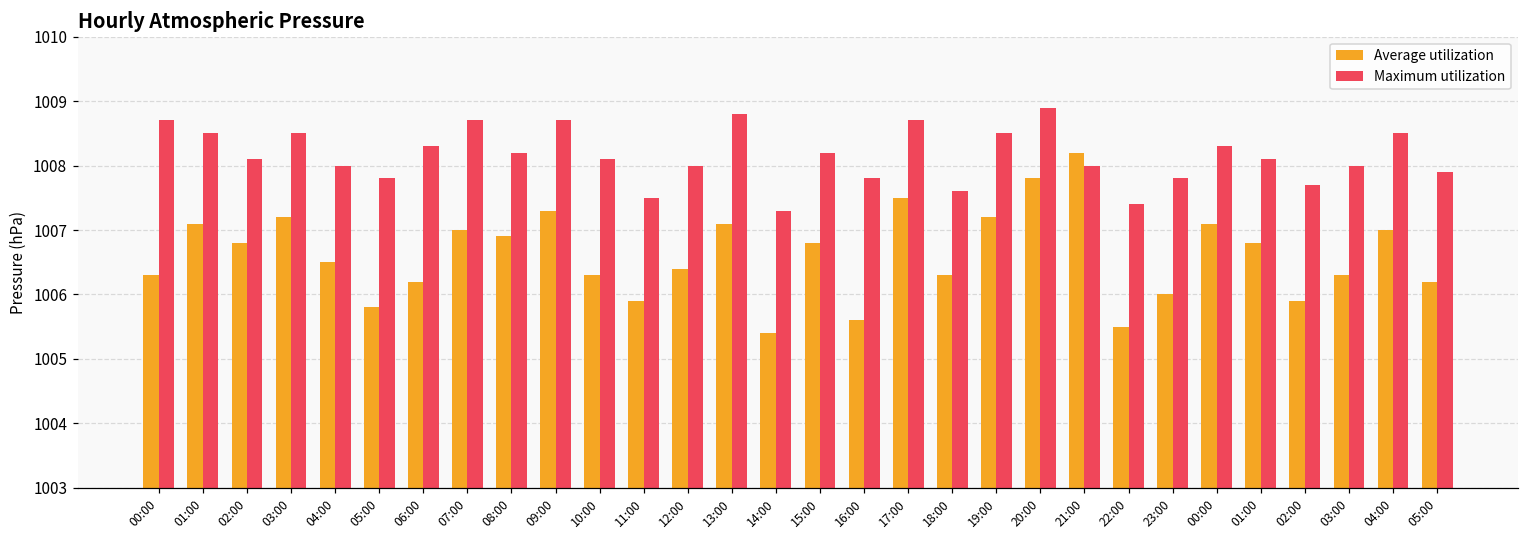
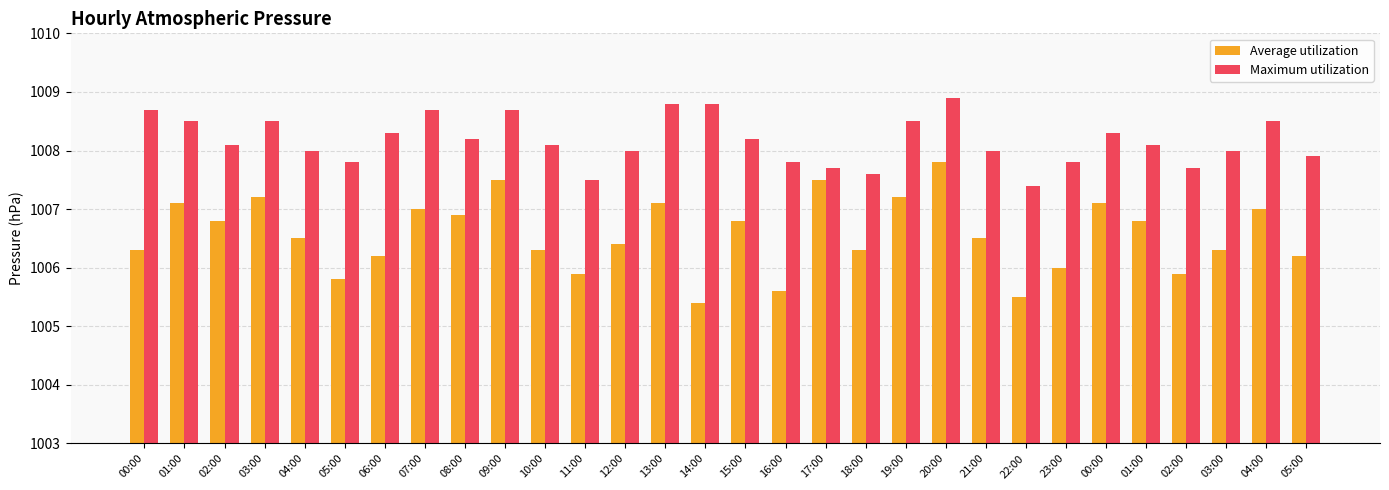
  {
    "Average utilization": {
      "06:00": 1006.2,
      "07:00": 1007.0,
      "08:00": 1006.9,
-     "09:00": 1007.3,
+     "09:00": 1007.5,
      "10:00": 1006.3,
      "11:00": 1005.9,
      "12:00": 1006.4,
      "13:00": 1007.1,
      "14:00": 1005.4,
      "15:00": 1006.8,
      "16:00": 1005.6,
      "17:00": 1007.5,
      "18:00": 1006.3,
      "19:00": 1007.2,
      "20:00": 1007.8,
-     "21:00": 1008.2,
+     "21:00": 1006.5,
      "22:00": 1005.5,
      "23:00": 1006.0
    },
    "Maximum utilization": {
      "06:00": 1008.3,
      "07:00": 1008.7,
      "08:00": 1008.2,
      "09:00": 1008.7,
      "10:00": 1008.1,
      "11:00": 1007.5,
      "12:00": 1008.0,
      "13:00": 1008.8,
-     "14:00": 1007.3,
+     "14:00": 1008.8,
      "15:00": 1008.2,
      "16:00": 1007.8,
-     "17:00": 1008.7,
+     "17:00": 1007.7,
      "18:00": 1007.6,
      "19:00": 1008.5,
      "20:00": 1008.9,
      "21:00": 1008.0,
      "22:00": 1007.4,
      "23:00": 1007.8
    }
  }
